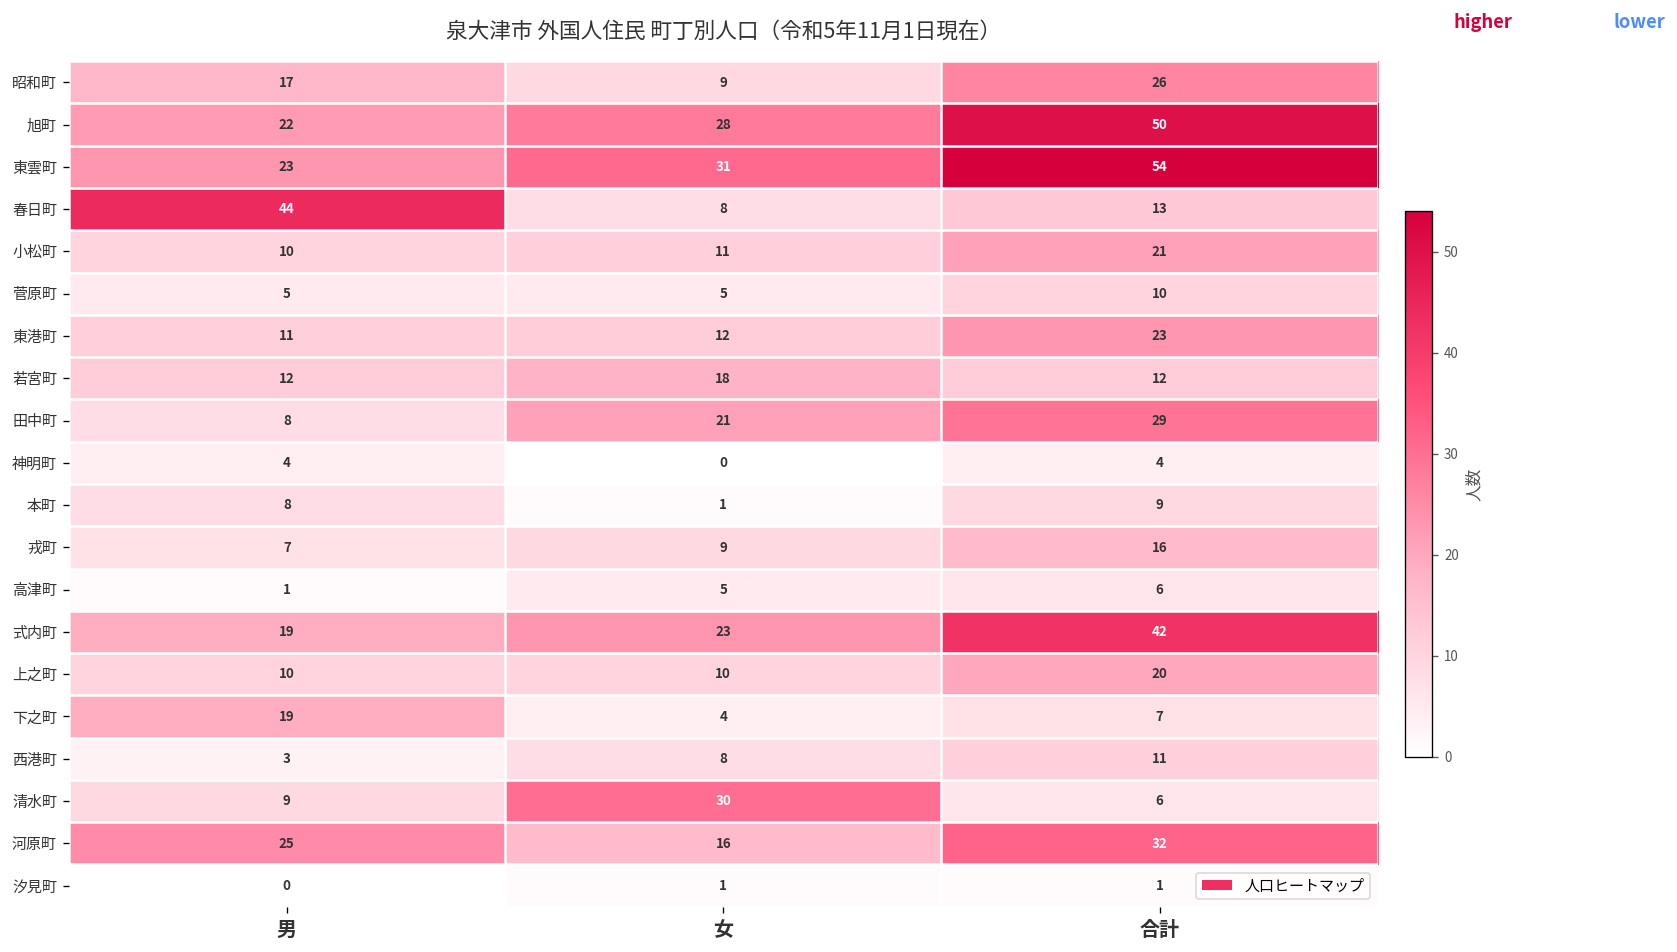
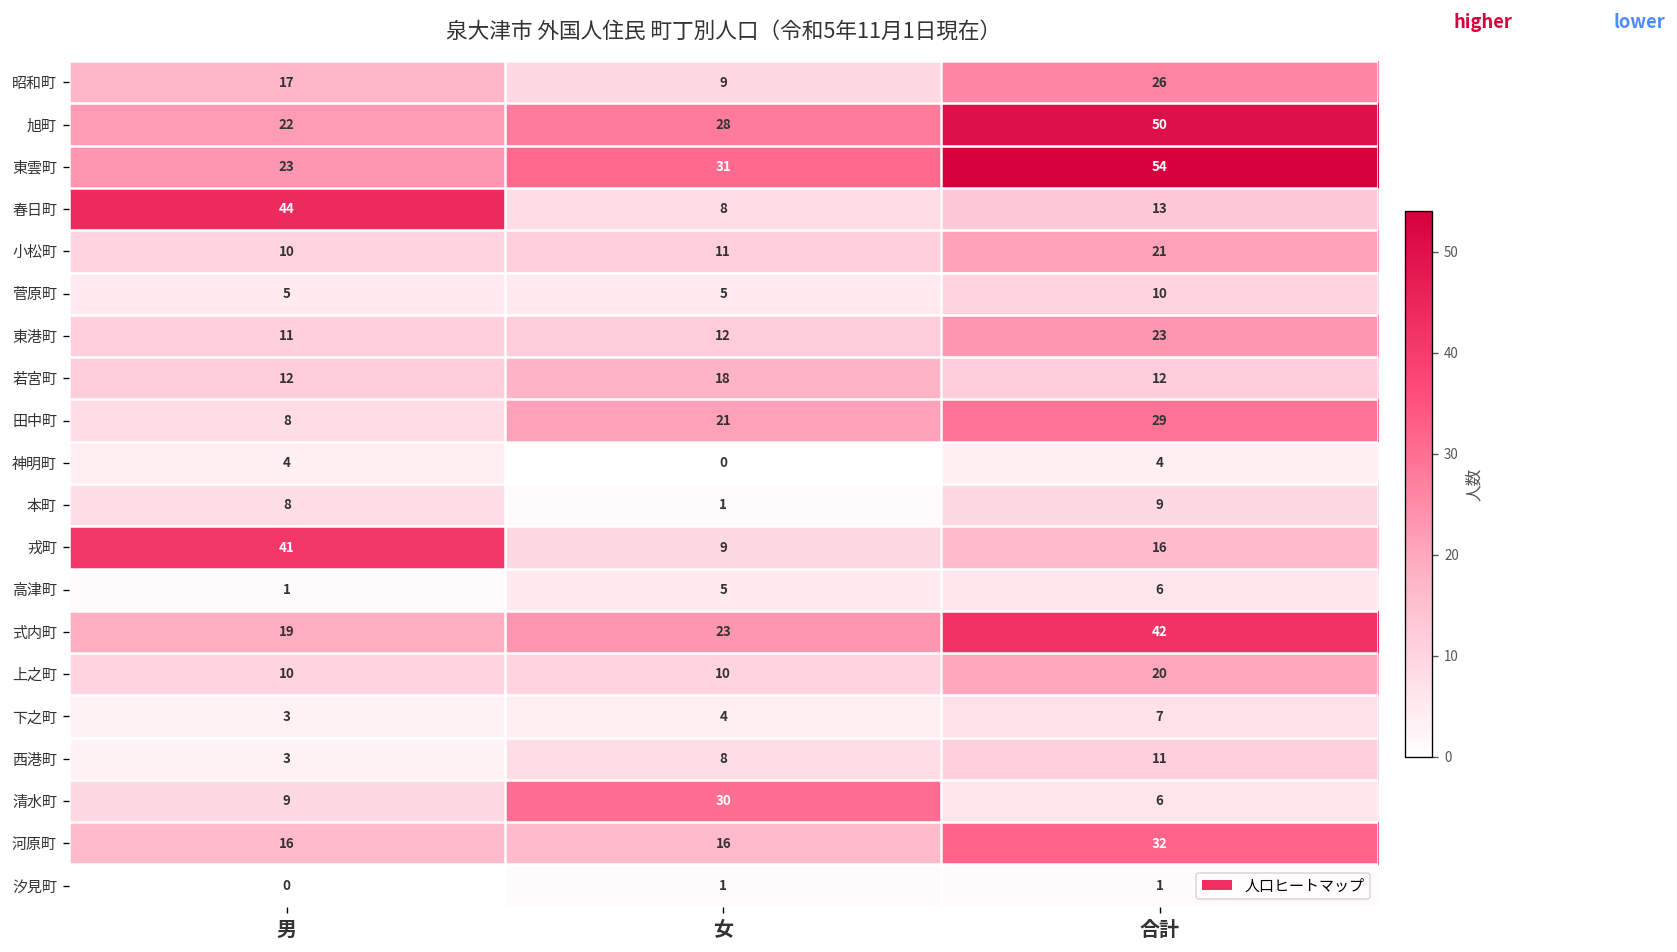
  {
    "昭和町": {
      "男": 17,
      "女": 9,
      "合計": 26
    },
    "旭町": {
      "男": 22,
      "女": 28,
      "合計": 50
    },
    "東雲町": {
      "男": 23,
      "女": 31,
      "合計": 54
    },
    "春日町": {
      "男": 44,
      "女": 8,
      "合計": 13
    },
    "小松町": {
      "男": 10,
      "女": 11,
      "合計": 21
    },
    "菅原町": {
      "男": 5,
      "女": 5,
      "合計": 10
    },
    "東港町": {
      "男": 11,
      "女": 12,
      "合計": 23
    },
    "若宮町": {
      "男": 12,
      "女": 18,
      "合計": 12
    },
    "田中町": {
      "男": 8,
      "女": 21,
      "合計": 29
    },
    "神明町": {
      "男": 4,
      "女": 0,
      "合計": 4
    },
    "本町": {
      "男": 8,
      "女": 1,
      "合計": 9
    },
    "戎町": {
-     "男": 7,
+     "男": 41,
      "女": 9,
      "合計": 16
    },
    "高津町": {
      "男": 1,
      "女": 5,
      "合計": 6
    },
    "式内町": {
      "男": 19,
      "女": 23,
      "合計": 42
    },
    "上之町": {
      "男": 10,
      "女": 10,
      "合計": 20
    },
    "下之町": {
-     "男": 19,
+     "男": 3,
      "女": 4,
      "合計": 7
    },
    "西港町": {
      "男": 3,
      "女": 8,
      "合計": 11
    },
    "清水町": {
      "男": 9,
      "女": 30,
      "合計": 6
    },
    "河原町": {
-     "男": 25,
+     "男": 16,
      "女": 16,
      "合計": 32
    },
    "汐見町": {
      "男": 0,
      "女": 1,
      "合計": 1
    }
  }
